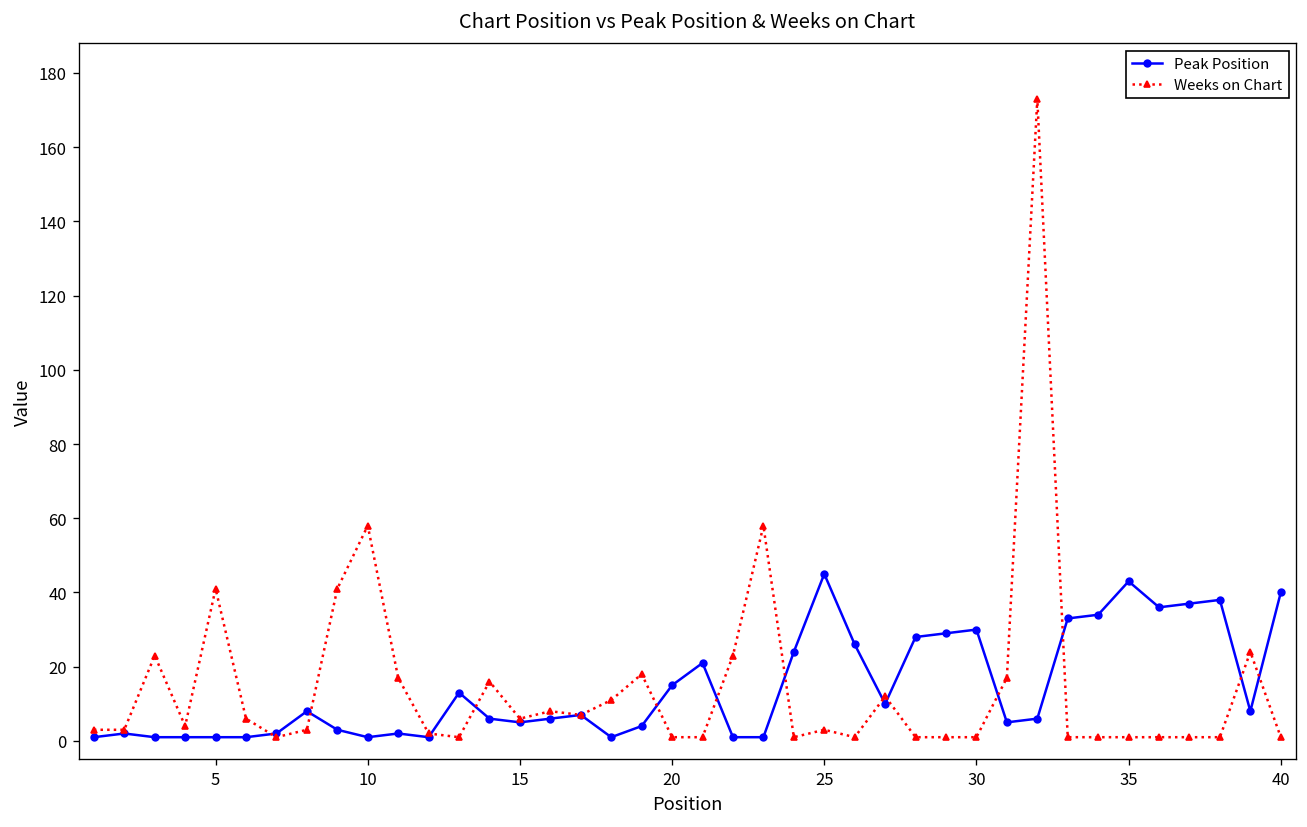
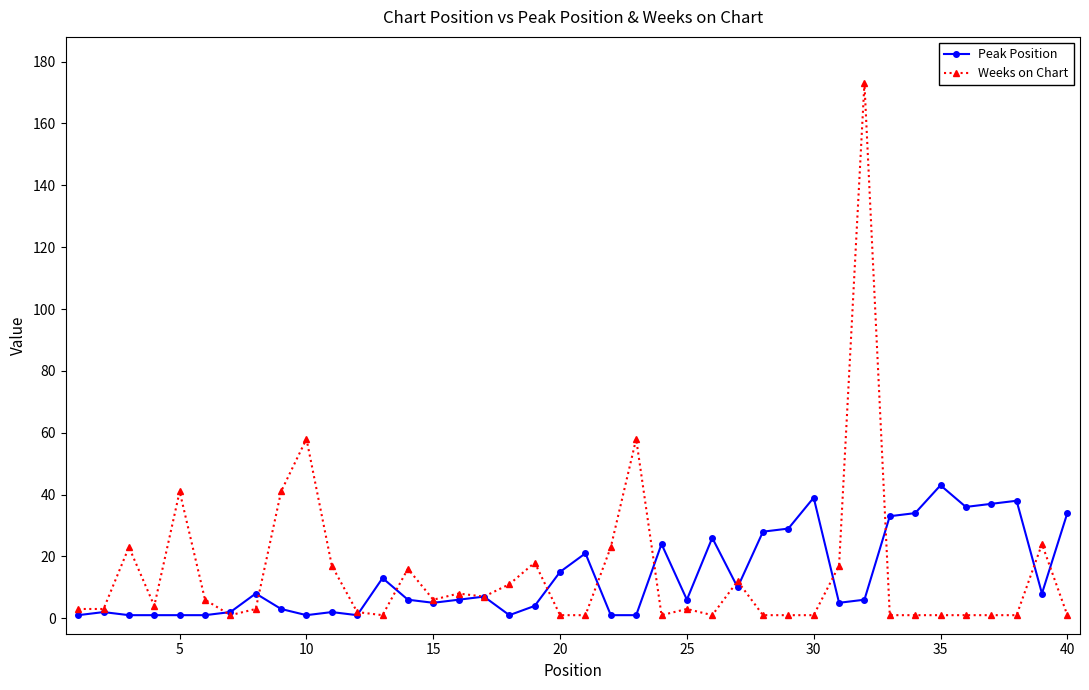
  {
    "Peak Position": {
      "5": 1,
      "10": 1,
      "15": 5,
      "20": 15,
-     "25": 45,
-     "30": 30,
+     "25": 6,
+     "30": 39,
      "35": 43,
-     "40": 40
+     "40": 34
    },
    "Weeks on Chart": {
      "5": 41,
      "10": 58,
      "15": 6,
      "20": 1,
      "25": 3,
      "30": 1,
      "35": 1,
      "40": 1
    }
  }
